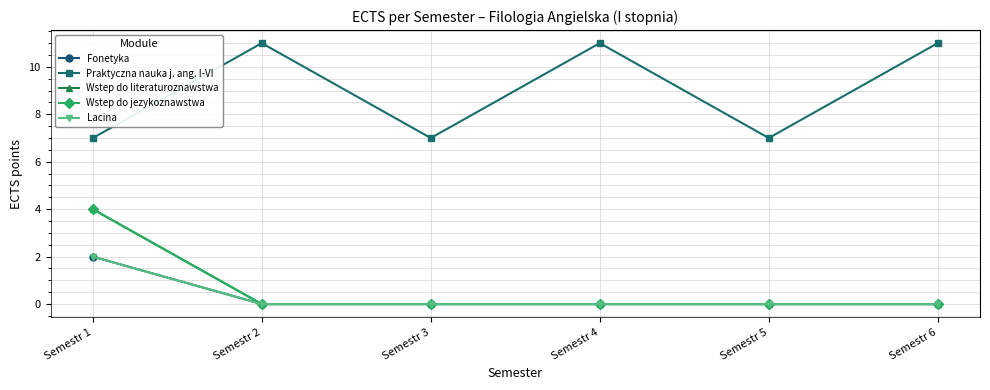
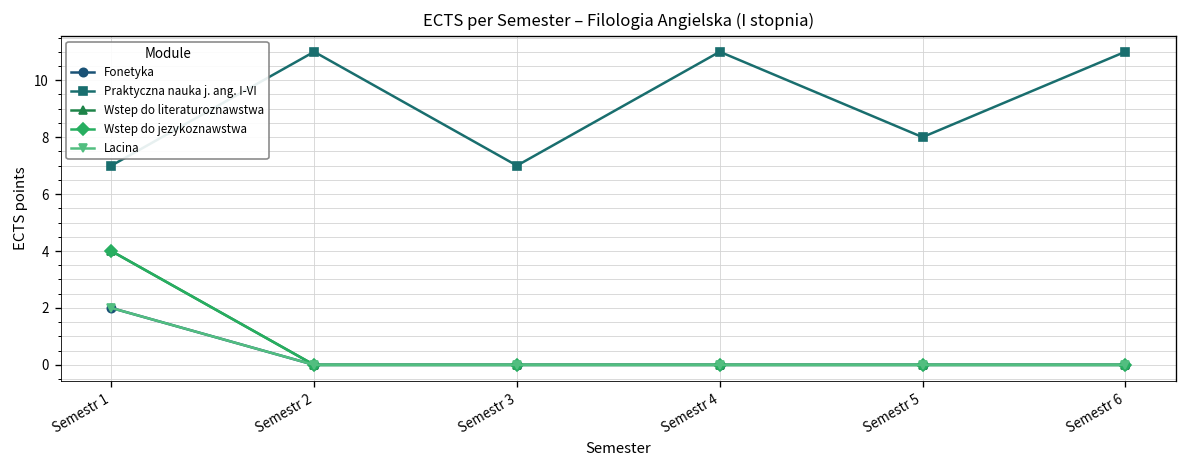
  {
    "Praktyczna nauka j. ang. I-VI": {
      "Semestr 1": 7,
      "Semestr 2": 11,
      "Semestr 3": 7,
      "Semestr 4": 11,
-     "Semestr 5": 7,
+     "Semestr 5": 8,
      "Semestr 6": 11
    }
  }
